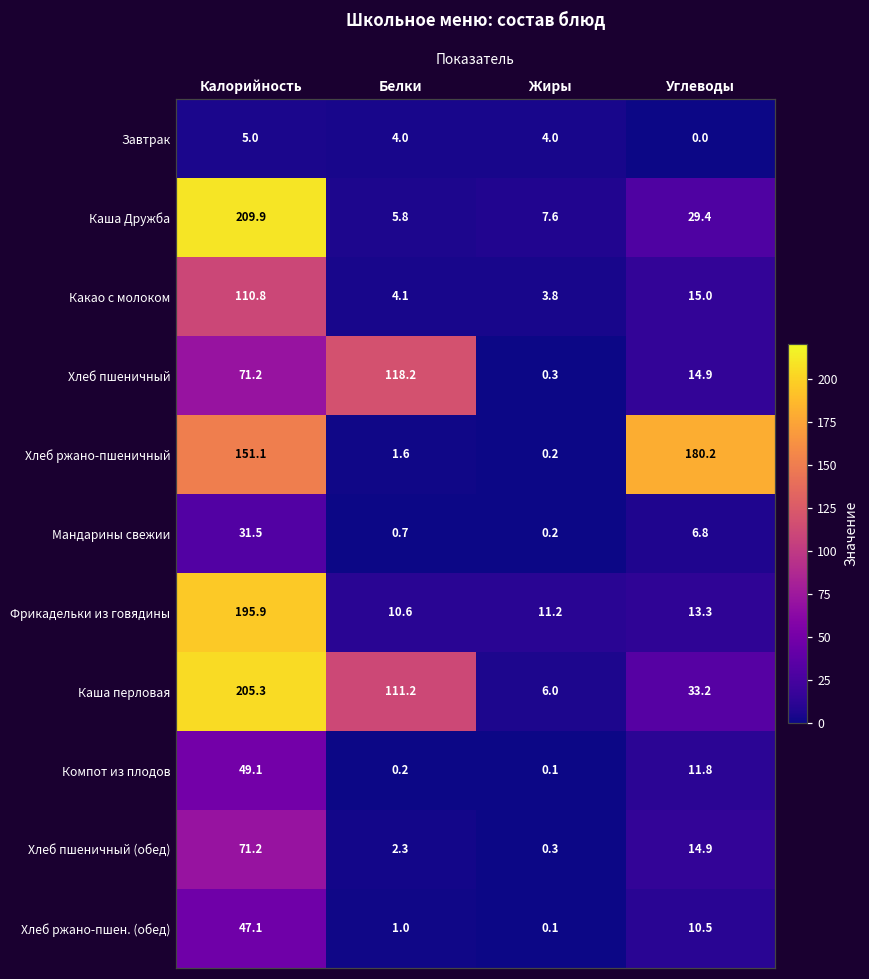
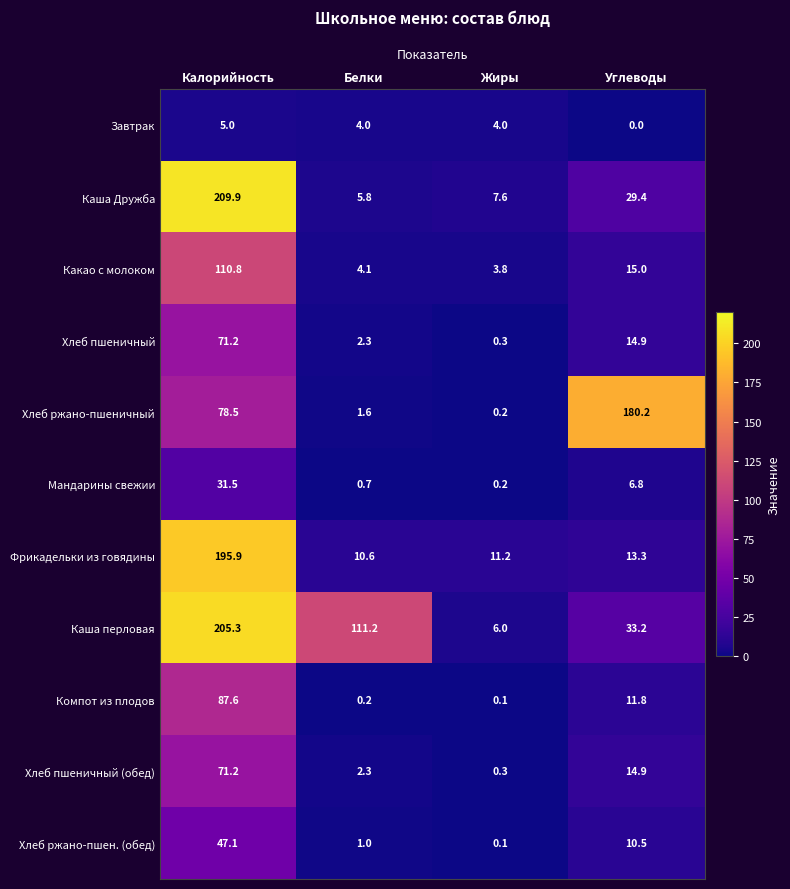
  {
    "Завтрак": {
      "Калорийность": 5.0,
      "Белки": 4.0,
      "Жиры": 4.0,
      "Углеводы": 0.0
    },
    "Каша Дружба": {
      "Калорийность": 209.9,
      "Белки": 5.8,
      "Жиры": 7.6,
      "Углеводы": 29.4
    },
    "Какао с молоком": {
      "Калорийность": 110.8,
      "Белки": 4.1,
      "Жиры": 3.8,
      "Углеводы": 15.0
    },
    "Хлеб пшеничный": {
      "Калорийность": 71.2,
-     "Белки": 118.2,
+     "Белки": 2.3,
      "Жиры": 0.3,
      "Углеводы": 14.9
    },
    "Хлеб ржано-пшеничный": {
-     "Калорийность": 151.1,
+     "Калорийность": 78.5,
      "Белки": 1.6,
      "Жиры": 0.2,
      "Углеводы": 180.2
    },
    "Мандарины свежии": {
      "Калорийность": 31.5,
      "Белки": 0.7,
      "Жиры": 0.2,
      "Углеводы": 6.8
    },
    "Фрикадельки из говядины": {
      "Калорийность": 195.9,
      "Белки": 10.6,
      "Жиры": 11.2,
      "Углеводы": 13.3
    },
    "Каша перловая": {
      "Калорийность": 205.3,
      "Белки": 111.2,
      "Жиры": 6.0,
      "Углеводы": 33.2
    },
    "Компот из плодов": {
-     "Калорийность": 49.1,
+     "Калорийность": 87.6,
      "Белки": 0.2,
      "Жиры": 0.1,
      "Углеводы": 11.8
    },
    "Хлеб пшеничный (обед)": {
      "Калорийность": 71.2,
      "Белки": 2.3,
      "Жиры": 0.3,
      "Углеводы": 14.9
    },
    "Хлеб ржано-пшен. (обед)": {
      "Калорийность": 47.1,
      "Белки": 1.0,
      "Жиры": 0.1,
      "Углеводы": 10.5
    }
  }
